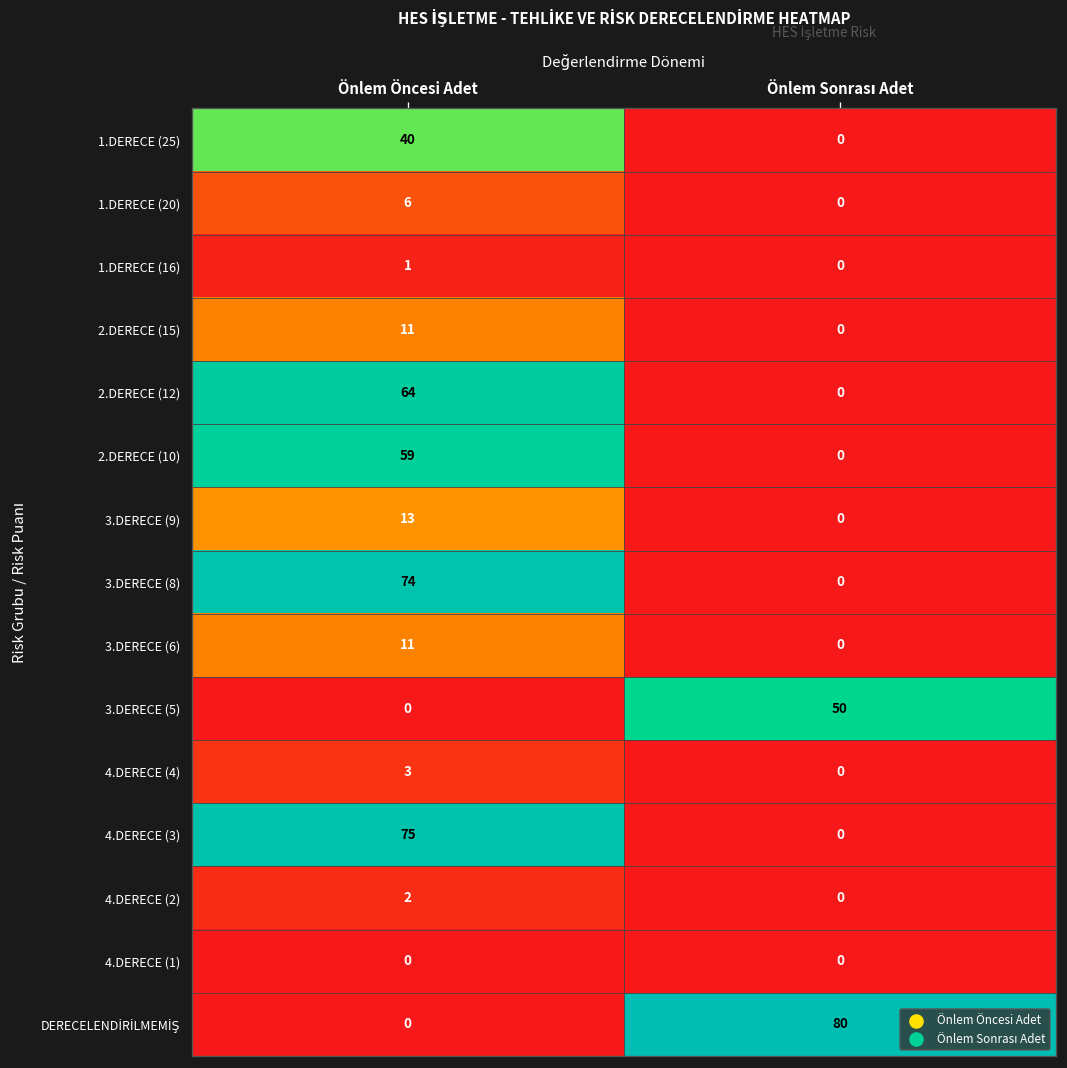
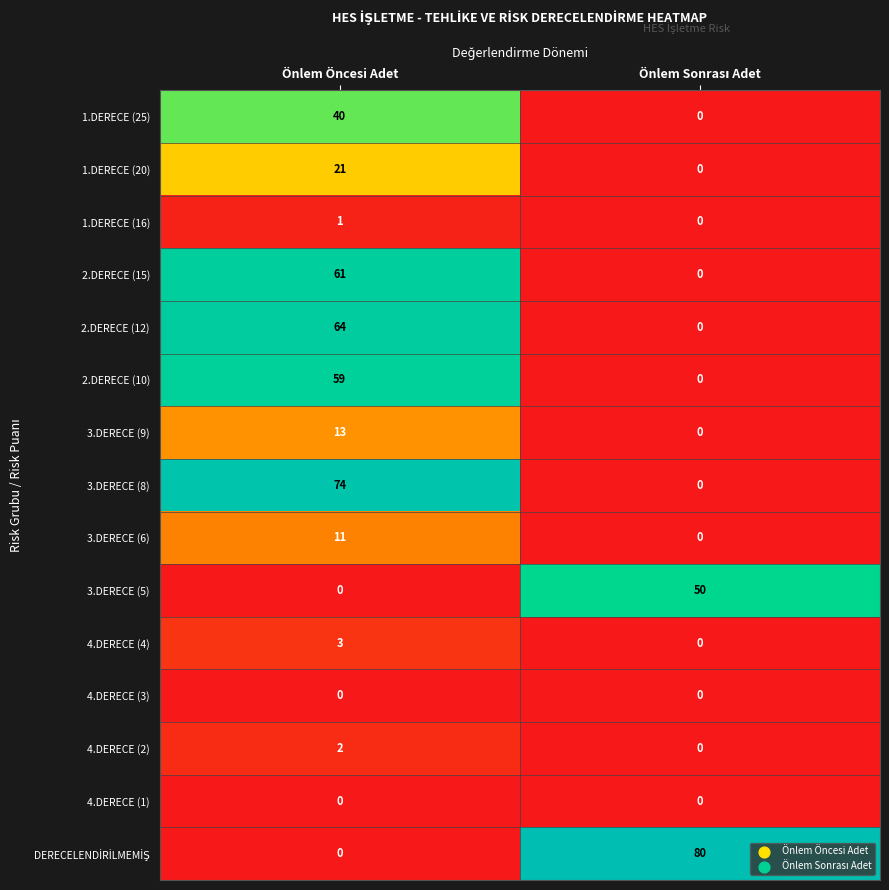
  {
    "1.DERECE (25)": {
      "Önlem Öncesi Adet": 40,
      "Önlem Sonrası Adet": 0
    },
    "1.DERECE (20)": {
-     "Önlem Öncesi Adet": 6,
+     "Önlem Öncesi Adet": 21,
      "Önlem Sonrası Adet": 0
    },
    "1.DERECE (16)": {
      "Önlem Öncesi Adet": 1,
      "Önlem Sonrası Adet": 0
    },
    "2.DERECE (15)": {
-     "Önlem Öncesi Adet": 11,
+     "Önlem Öncesi Adet": 61,
      "Önlem Sonrası Adet": 0
    },
    "2.DERECE (12)": {
      "Önlem Öncesi Adet": 64,
      "Önlem Sonrası Adet": 0
    },
    "2.DERECE (10)": {
      "Önlem Öncesi Adet": 59,
      "Önlem Sonrası Adet": 0
    },
    "3.DERECE (9)": {
      "Önlem Öncesi Adet": 13,
      "Önlem Sonrası Adet": 0
    },
    "3.DERECE (8)": {
      "Önlem Öncesi Adet": 74,
      "Önlem Sonrası Adet": 0
    },
    "3.DERECE (6)": {
      "Önlem Öncesi Adet": 11,
      "Önlem Sonrası Adet": 0
    },
    "3.DERECE (5)": {
      "Önlem Öncesi Adet": 0,
      "Önlem Sonrası Adet": 50
    },
    "4.DERECE (4)": {
      "Önlem Öncesi Adet": 3,
      "Önlem Sonrası Adet": 0
    },
    "4.DERECE (3)": {
-     "Önlem Öncesi Adet": 75,
+     "Önlem Öncesi Adet": 0,
      "Önlem Sonrası Adet": 0
    },
    "4.DERECE (2)": {
      "Önlem Öncesi Adet": 2,
      "Önlem Sonrası Adet": 0
    },
    "4.DERECE (1)": {
      "Önlem Öncesi Adet": 0,
      "Önlem Sonrası Adet": 0
    },
    "DERECELENDİRİLMEMİŞ": {
      "Önlem Öncesi Adet": 0,
      "Önlem Sonrası Adet": 80
    }
  }
